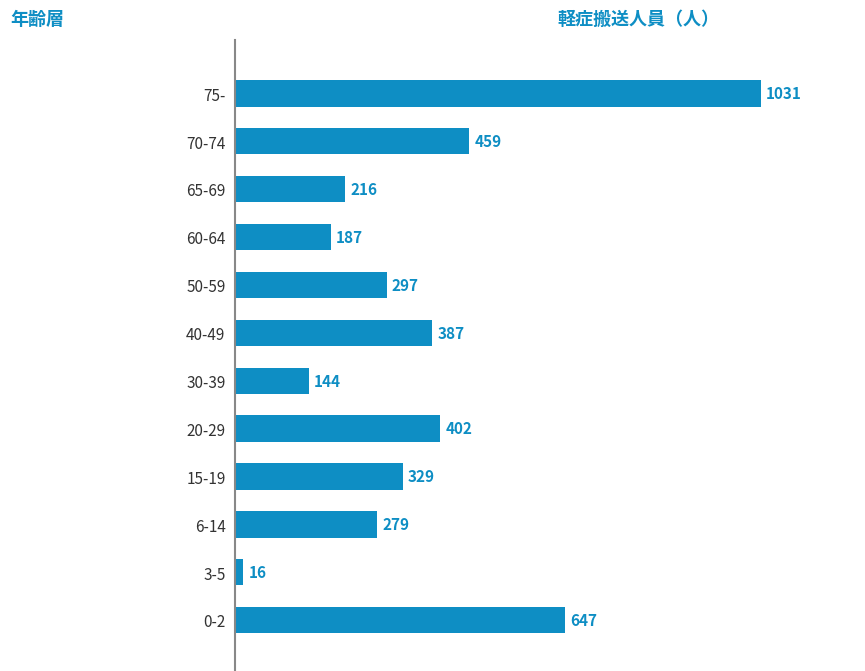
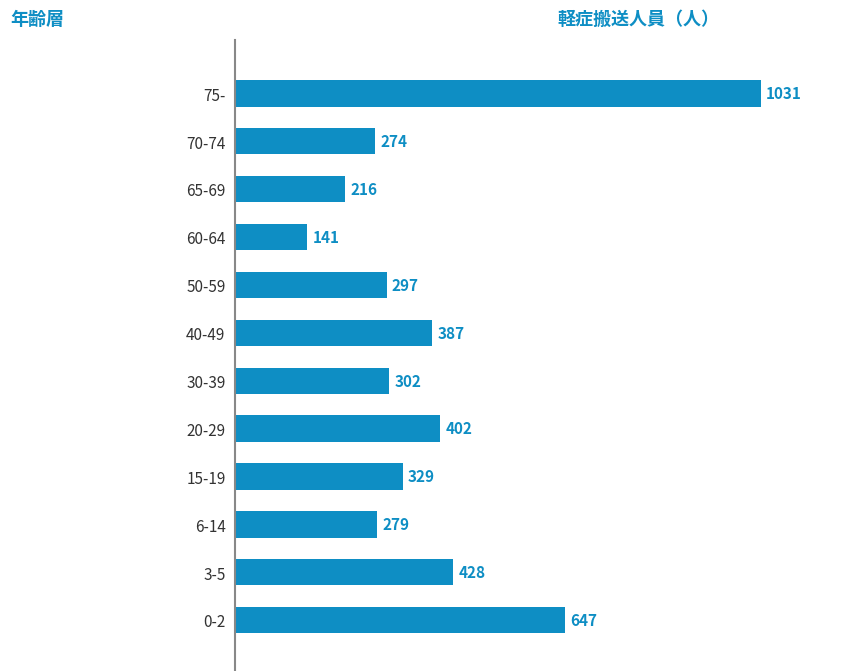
  {
    "75-": 1031,
-   "70-74": 459,
+   "70-74": 274,
    "65-69": 216,
-   "60-64": 187,
+   "60-64": 141,
    "50-59": 297,
    "40-49": 387,
-   "30-39": 144,
+   "30-39": 302,
    "20-29": 402,
    "15-19": 329,
    "6-14": 279,
-   "3-5": 16,
+   "3-5": 428,
    "0-2": 647
  }
